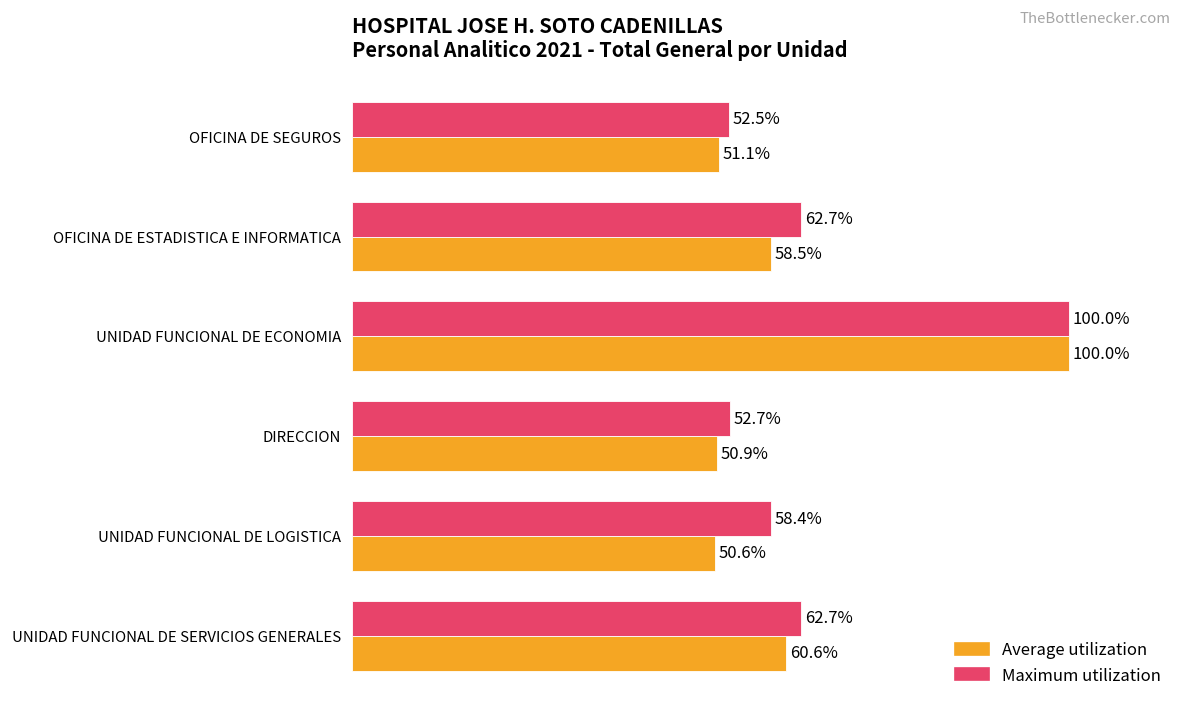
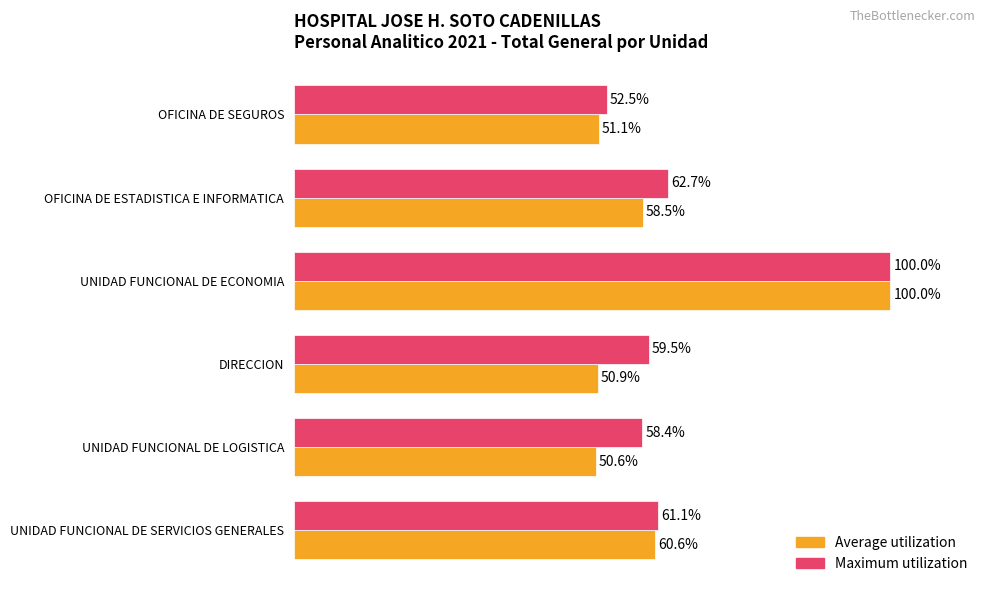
  {
    "Average utilization": {
      "OFICINA DE SEGUROS": "51.1%",
      "OFICINA DE ESTADISTICA E INFORMATICA": "58.5%",
      "UNIDAD FUNCIONAL DE ECONOMIA": "100.0%",
      "DIRECCION": "50.9%",
      "UNIDAD FUNCIONAL DE LOGISTICA": "50.6%",
      "UNIDAD FUNCIONAL DE SERVICIOS GENERALES": "60.6%"
    },
    "Maximum utilization": {
      "OFICINA DE SEGUROS": "52.5%",
      "OFICINA DE ESTADISTICA E INFORMATICA": "62.7%",
      "UNIDAD FUNCIONAL DE ECONOMIA": "100.0%",
-     "DIRECCION": "52.7%",
+     "DIRECCION": "59.5%",
      "UNIDAD FUNCIONAL DE LOGISTICA": "58.4%",
-     "UNIDAD FUNCIONAL DE SERVICIOS GENERALES": "62.7%"
+     "UNIDAD FUNCIONAL DE SERVICIOS GENERALES": "61.1%"
    }
  }
